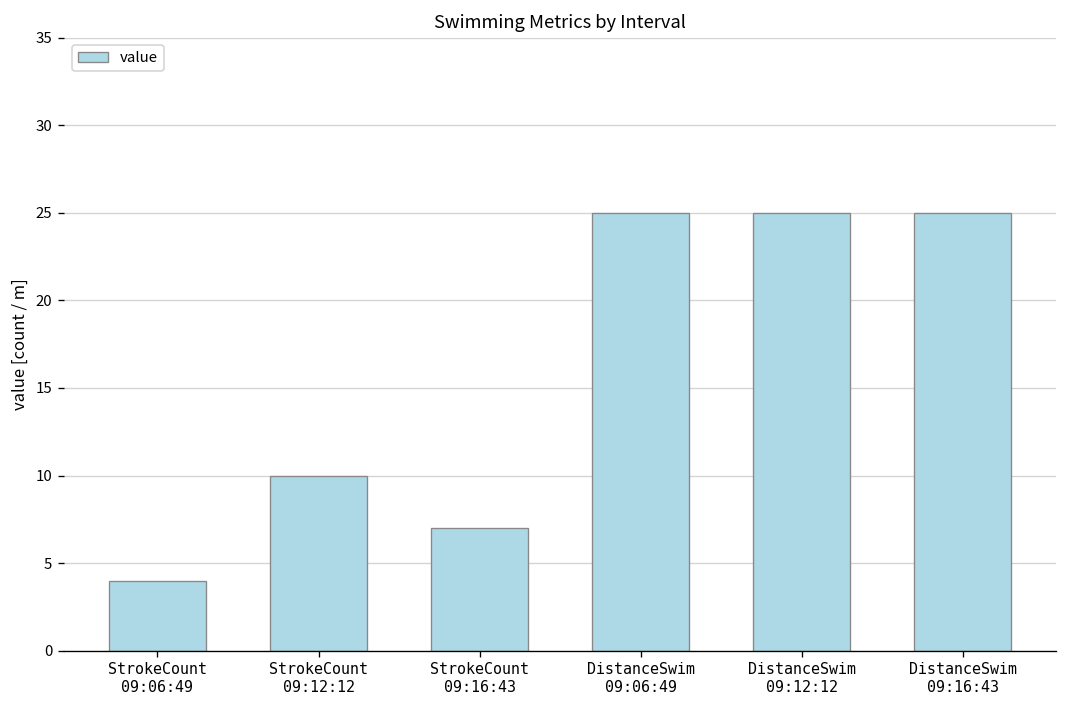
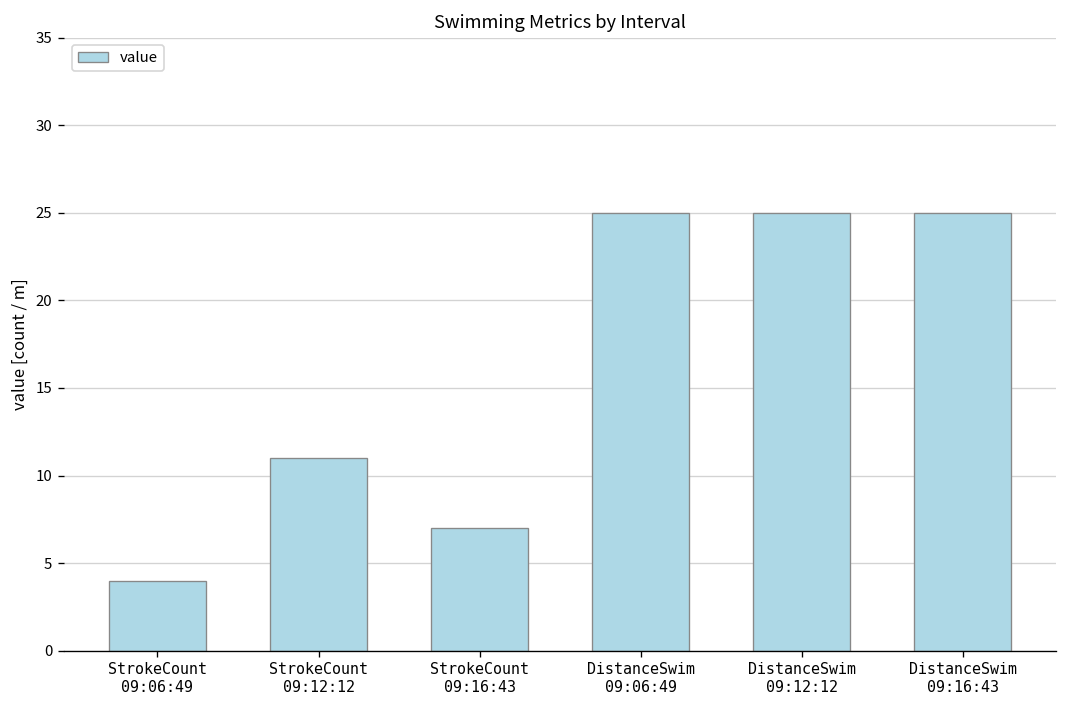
  {
    "StrokeCount 09:06:49": 4,
-   "StrokeCount 09:12:12": 10,
+   "StrokeCount 09:12:12": 11,
    "StrokeCount 09:16:43": 7,
    "DistanceSwim 09:06:49": 25,
    "DistanceSwim 09:12:12": 25,
    "DistanceSwim 09:16:43": 25
  }
